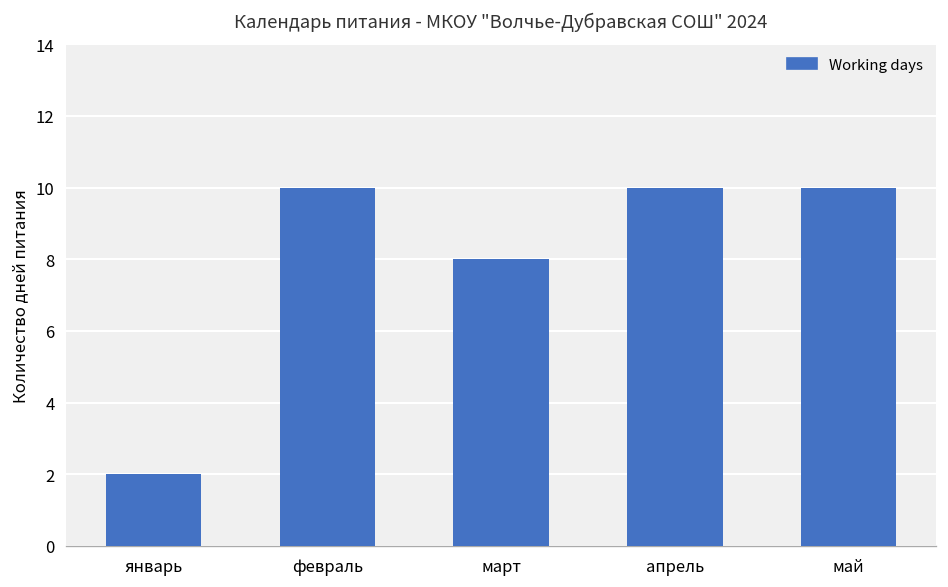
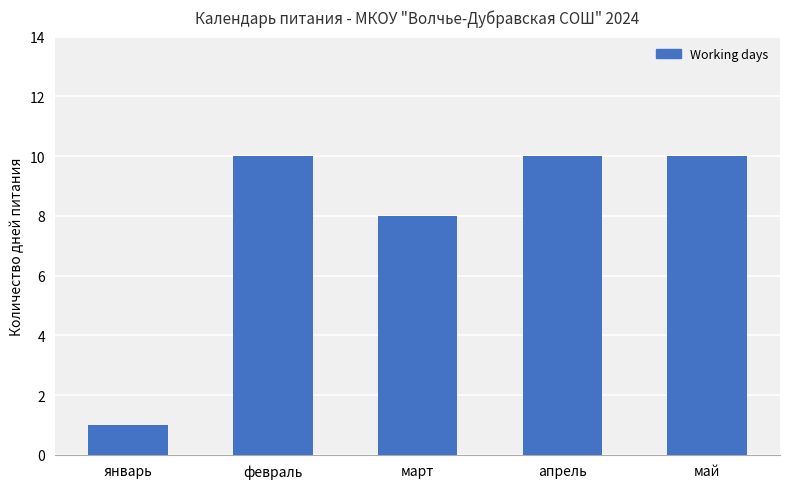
  {
-   "январь": 2,
+   "январь": 1,
    "февраль": 10,
    "март": 8,
    "апрель": 10,
    "май": 10
  }
